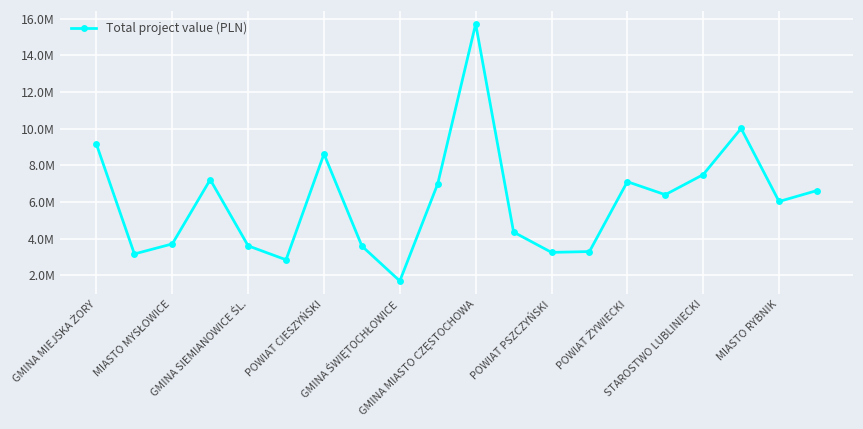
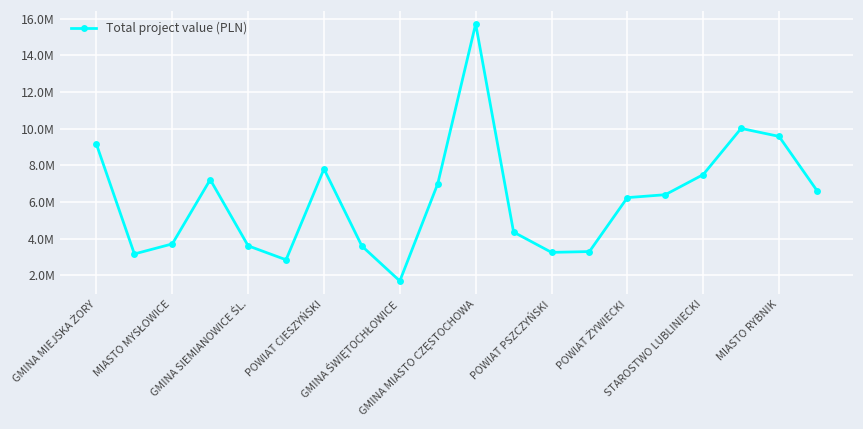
  {
    "GMINA MIEJSKA ŻORY": 9100000,
    "MIASTO MYSŁOWICE": 3700000,
    "GMINA SIEMIANOWICE ŚL.": 3600000,
-   "POWIAT CIESZYŃSKI": 8600000,
+   "POWIAT CIESZYŃSKI": 7800000,
    "GMINA ŚWIĘTOCHŁOWICE": 1700000,
    "GMINA MIASTO CZĘSTOCHOWA": 15700000,
    "POWIAT PSZCZYŃSKI": 3300000,
-   "POWIAT ŻYWIECKI": 7100000,
+   "POWIAT ŻYWIECKI": 6200000,
    "STAROSTWO LUBLINIECKI": 7500000,
-   "MIASTO RYBNIK": 6000000
+   "MIASTO RYBNIK": 9600000
  }
